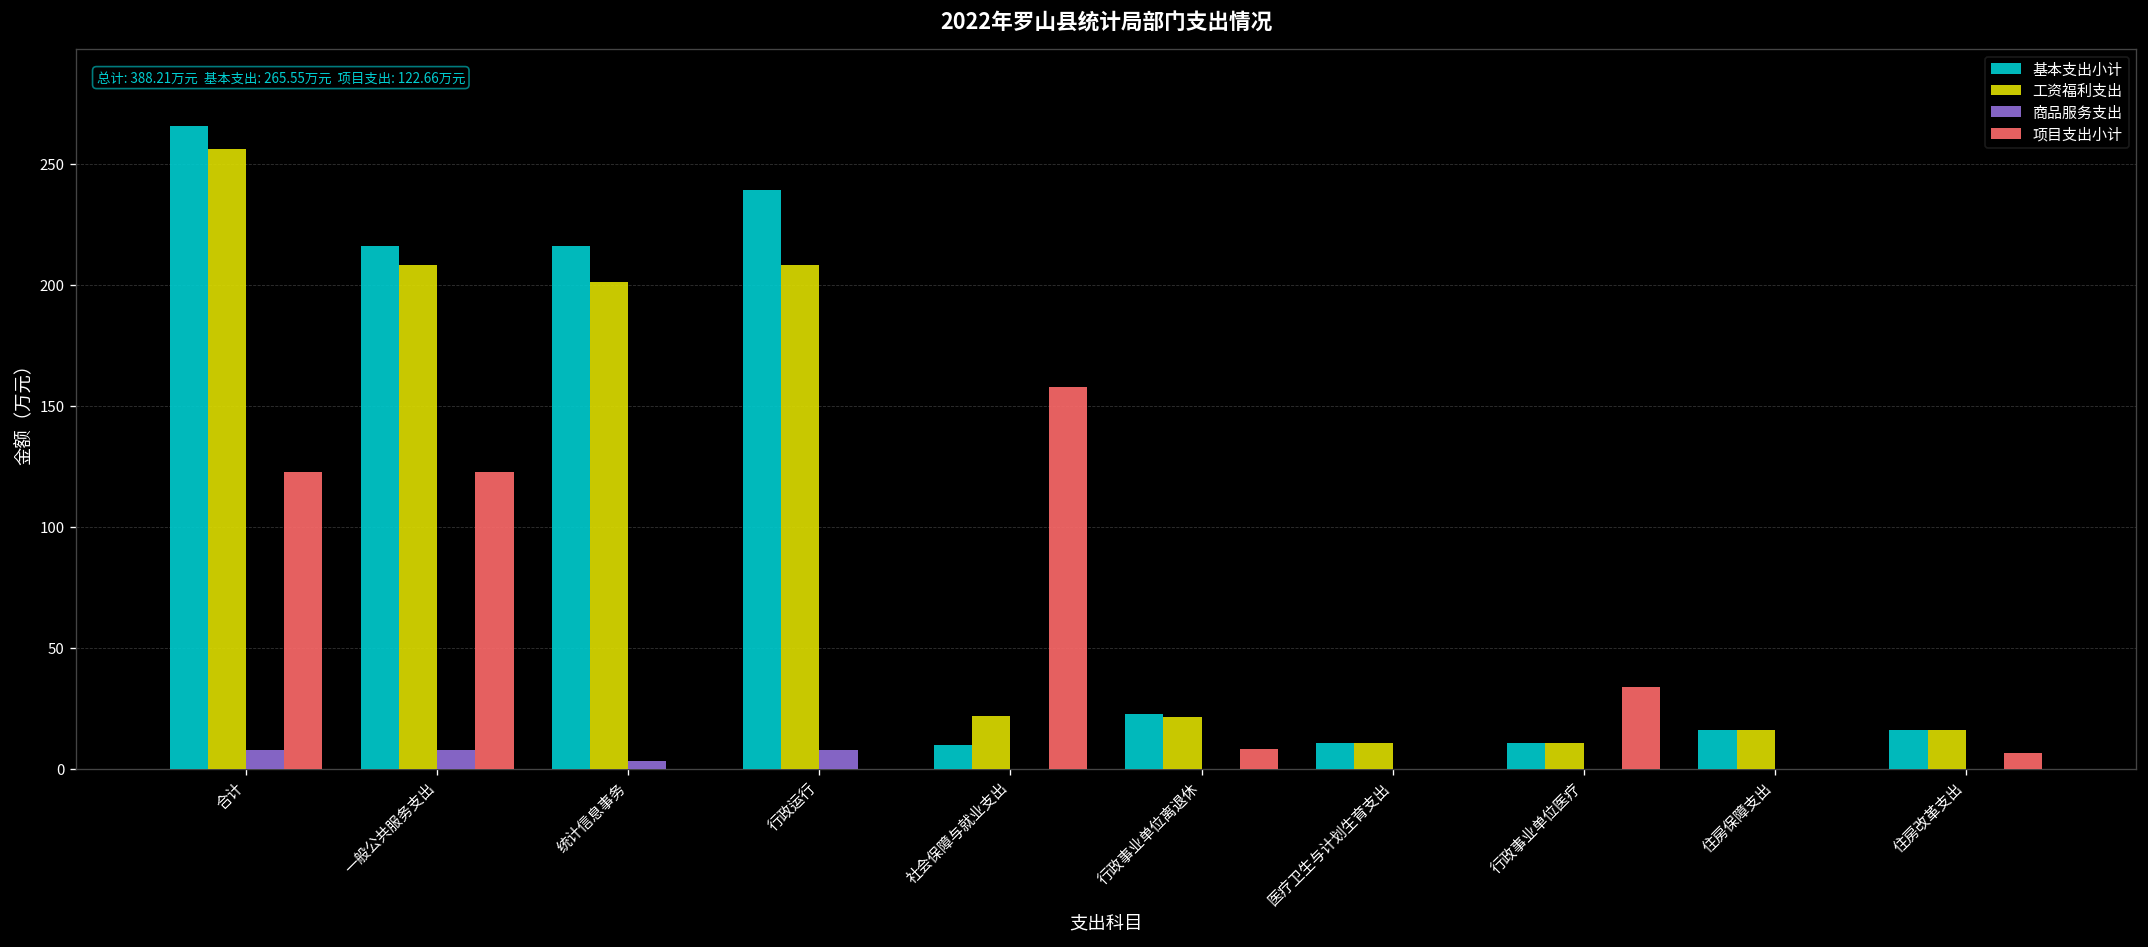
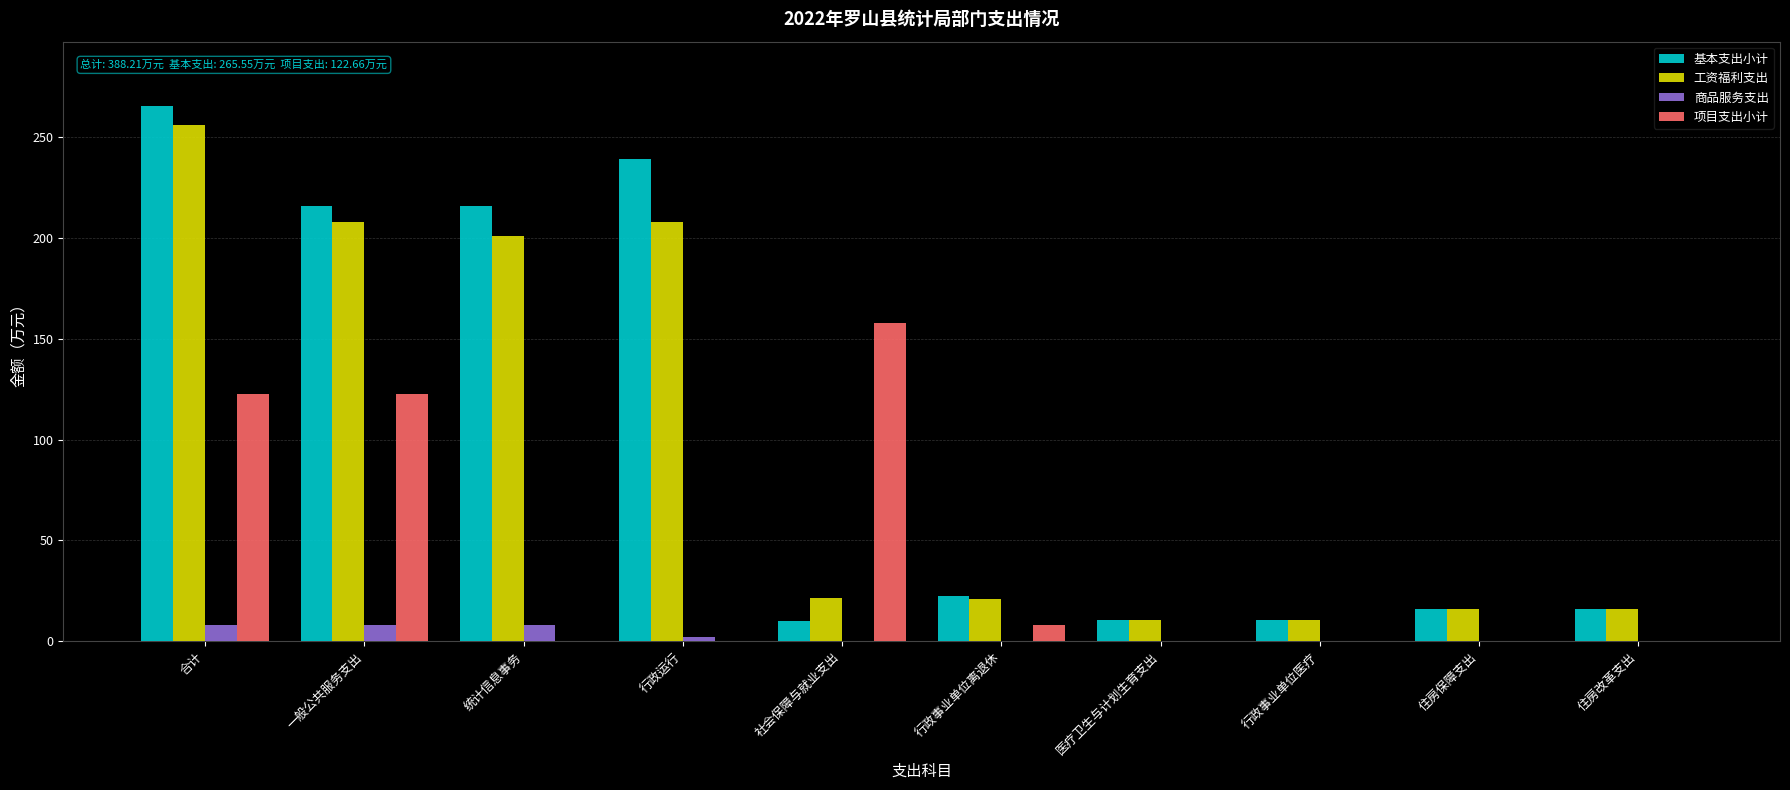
  {
    "基本支出小计": {
      "合计": 266,
      "一般公共服务支出": 216,
      "统计信息事务": 216,
      "行政运行": 239,
      "社会保障与就业支出": 10,
      "行政事业单位离退休": 23,
      "医疗卫生与计划生育支出": 11,
      "行政事业单位医疗": 11,
      "住房保障支出": 16,
      "住房改革支出": 16
    },
    "工资福利支出": {
      "合计": 256,
      "一般公共服务支出": 208,
      "统计信息事务": 201,
      "行政运行": 208,
      "社会保障与就业支出": 22,
      "行政事业单位离退休": 21,
      "医疗卫生与计划生育支出": 11,
      "行政事业单位医疗": 11,
      "住房保障支出": 16,
      "住房改革支出": 16
    },
    "商品服务支出": {
      "合计": 8,
      "一般公共服务支出": 8,
-     "统计信息事务": 3,
-     "行政运行": 8,
+     "统计信息事务": 8,
+     "行政运行": 2,
      "社会保障与就业支出": 0,
      "行政事业单位离退休": 0,
      "医疗卫生与计划生育支出": 0,
      "行政事业单位医疗": 0,
      "住房保障支出": 0,
      "住房改革支出": 0
    },
    "项目支出小计": {
      "合计": 123,
      "一般公共服务支出": 123,
      "统计信息事务": 0,
      "行政运行": 0,
      "社会保障与就业支出": 158,
      "行政事业单位离退休": 8,
      "医疗卫生与计划生育支出": 0,
-     "行政事业单位医疗": 34,
+     "行政事业单位医疗": 0,
      "住房保障支出": 0,
-     "住房改革支出": 7
+     "住房改革支出": 0
    }
  }
